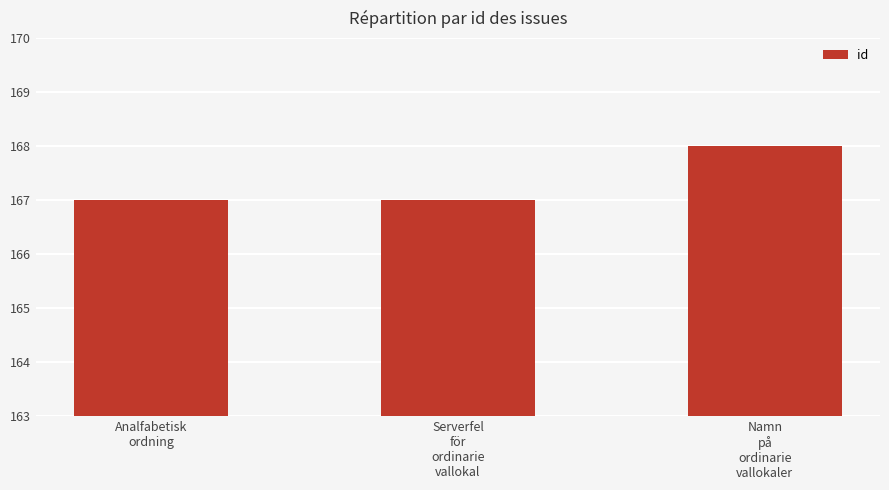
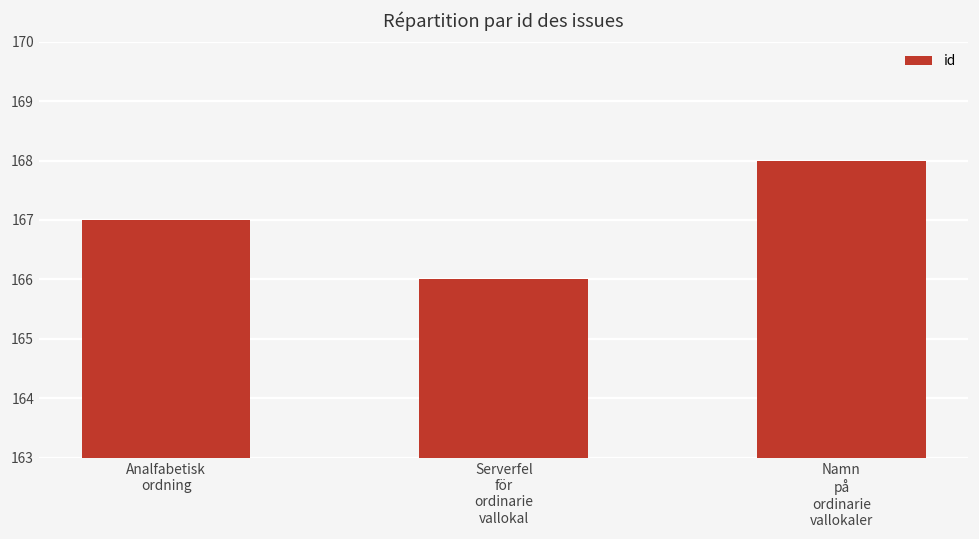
  {
    "Analfabetisk ordning": 167,
-   "Serverfel för ordinarie vallokal": 167,
+   "Serverfel för ordinarie vallokal": 166,
    "Namn på ordinarie vallokaler": 168
  }
